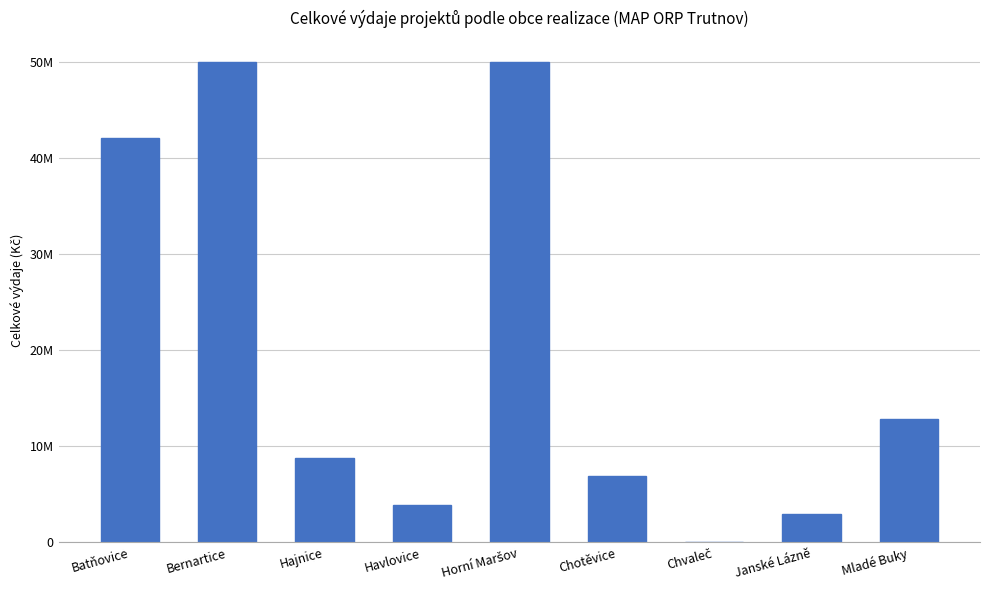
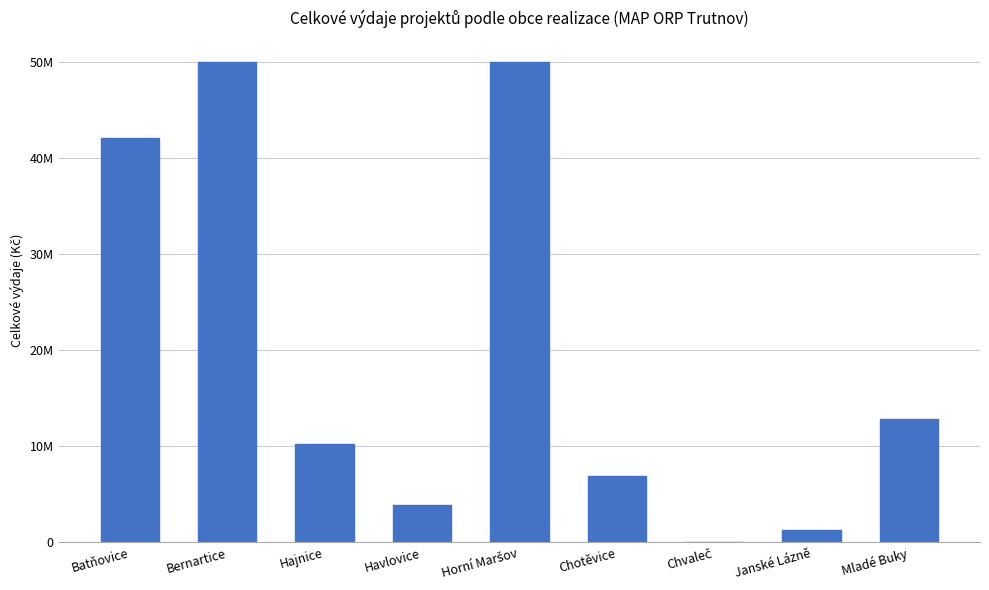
  {
    "Batňovice": 42000000,
    "Bernartice": 50000000,
-   "Hajnice": 9000000,
+   "Hajnice": 10000000,
    "Havlovice": 4000000,
    "Horní Maršov": 50000000,
    "Chotěvice": 7000000,
-   "Janské Lázně": 3000000,
+   "Janské Lázně": 1000000,
    "Mladé Buky": 13000000
  }
